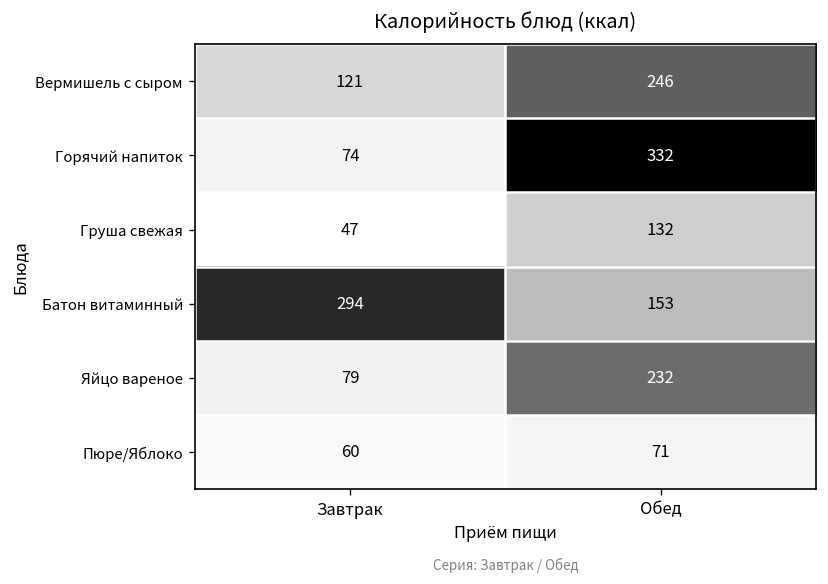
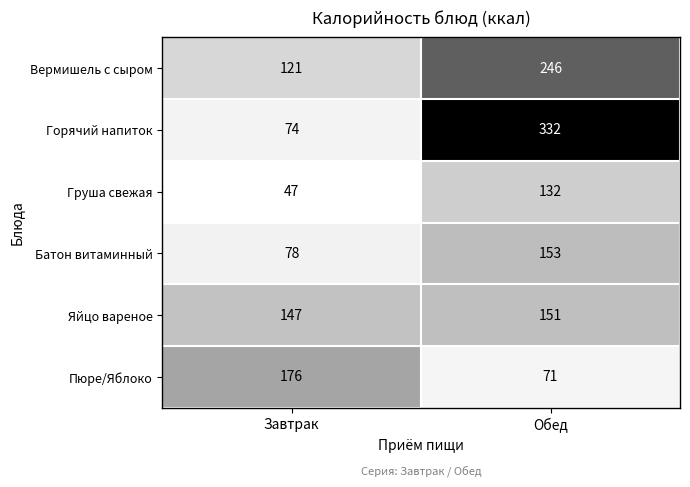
  {
    "Вермишель с сыром": {
      "Завтрак": 121,
      "Обед": 246
    },
    "Горячий напиток": {
      "Завтрак": 74,
      "Обед": 332
    },
    "Груша свежая": {
      "Завтрак": 47,
      "Обед": 132
    },
    "Батон витаминный": {
-     "Завтрак": 294,
+     "Завтрак": 78,
      "Обед": 153
    },
    "Яйцо вареное": {
-     "Завтрак": 79,
-     "Обед": 232
+     "Завтрак": 147,
+     "Обед": 151
    },
    "Пюре/Яблоко": {
-     "Завтрак": 60,
+     "Завтрак": 176,
      "Обед": 71
    }
  }
